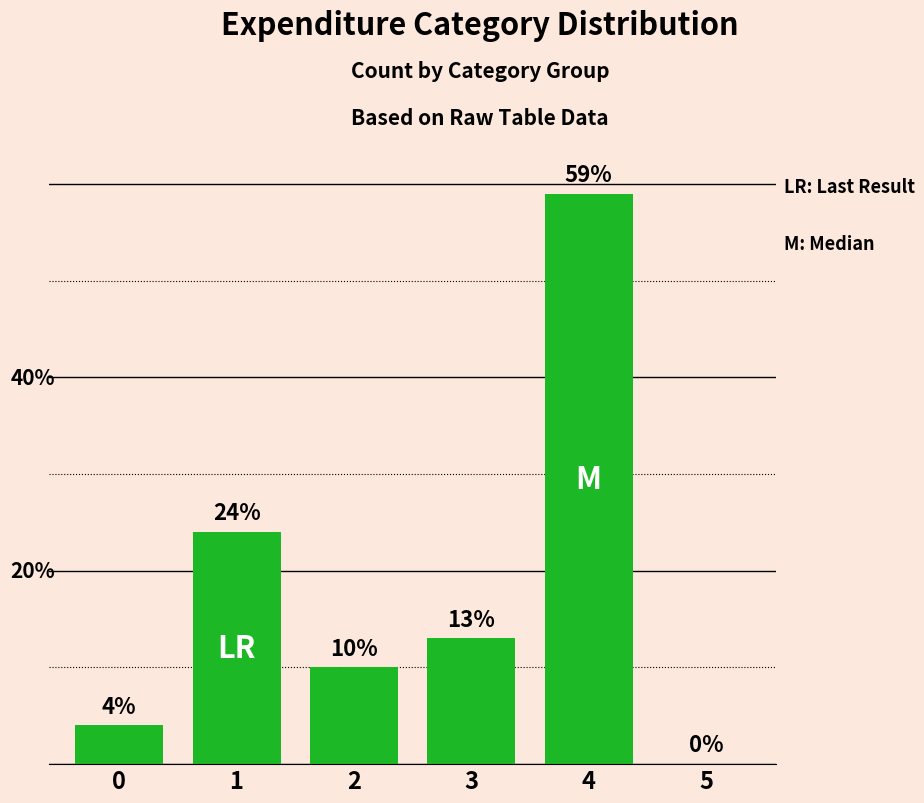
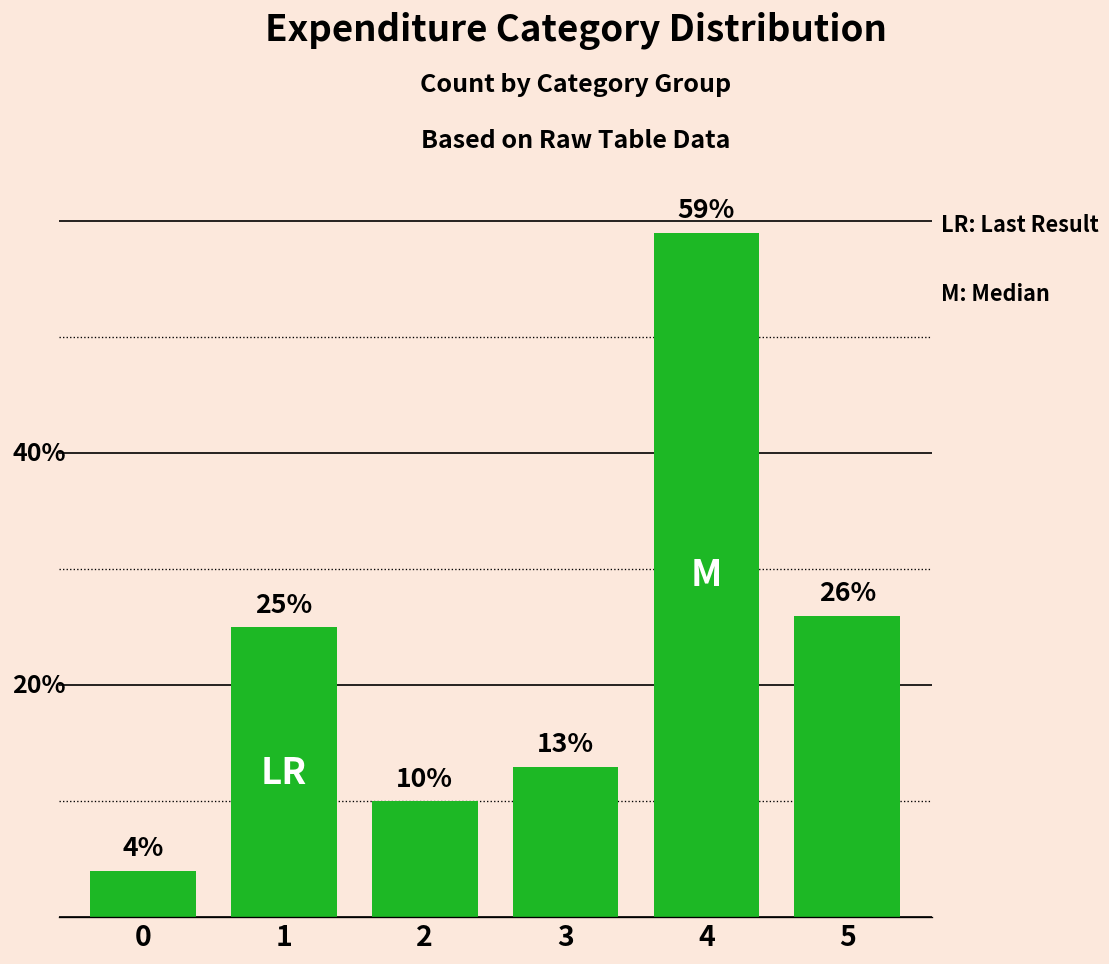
  {
    "0": "4%",
-   "1": "24%",
+   "1": "25%",
    "2": "10%",
    "3": "13%",
    "4": "59%",
-   "5": "0%"
+   "5": "26%"
  }
